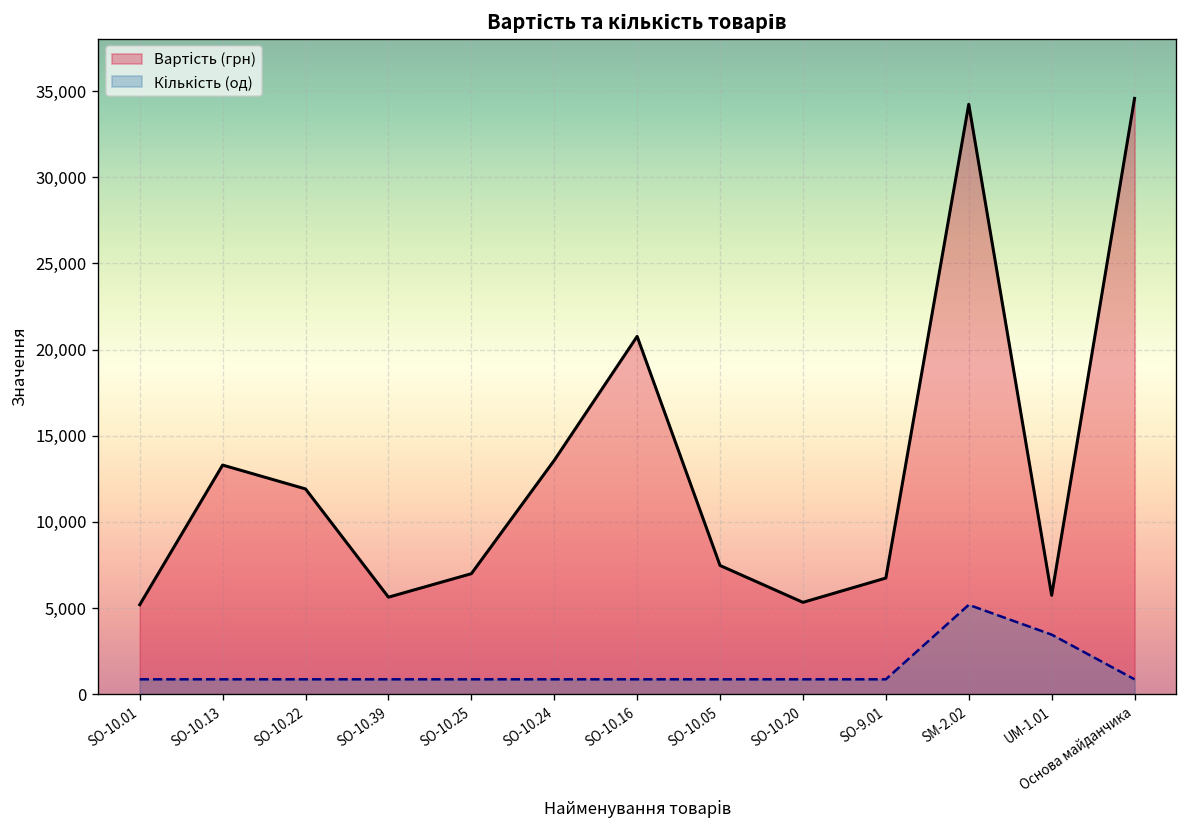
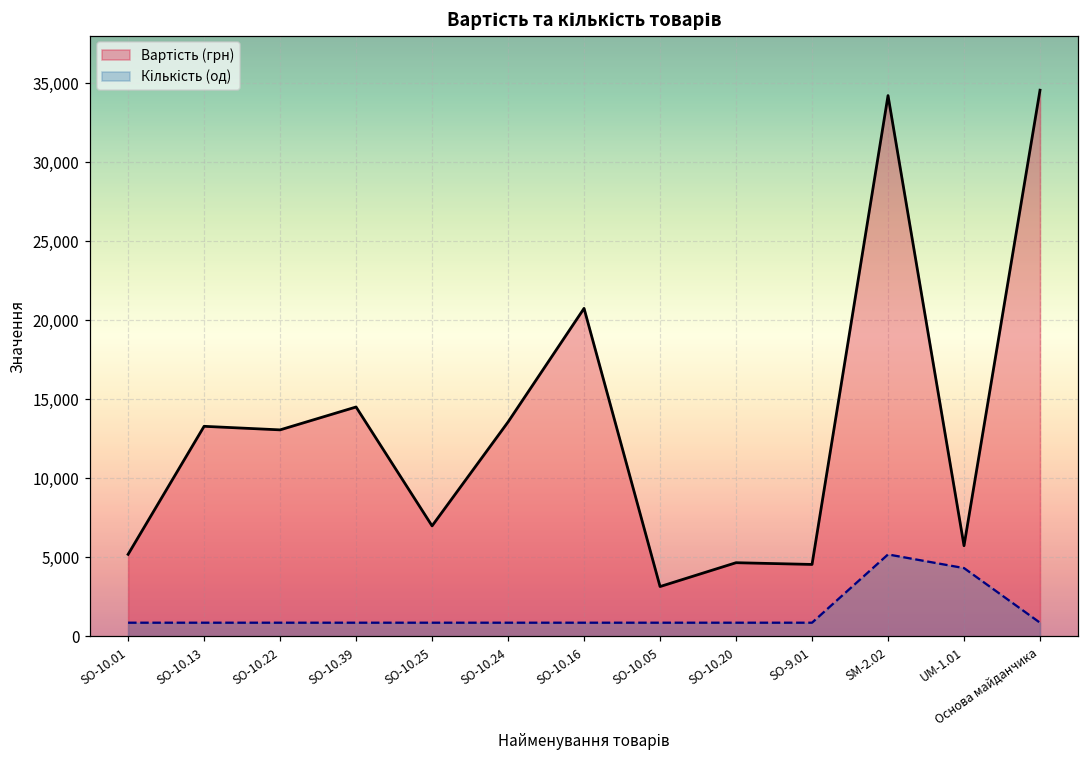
  {
    "Вартість (грн)": {
      "SO-10.01": "5,200",
      "SO-10.13": "13,300",
-     "SO-10.22": "11,900",
-     "SO-10.39": "5,600",
+     "SO-10.22": "13,100",
+     "SO-10.39": "14,500",
      "SO-10.25": "7,000",
      "SO-10.24": "13,600",
      "SO-10.16": "20,800",
-     "SO-10.05": "7,500",
-     "SO-10.20": "5,300",
-     "SO-9.01": "6,700",
+     "SO-10.05": "3,200",
+     "SO-10.20": "4,700",
+     "SO-9.01": "4,600",
      "SM-2.02": "34,200",
      "UM-1.01": "5,700",
      "Основа майданчика": "34,600"
    },
    "Кількість (од)": {
      "SO-10.01": "900",
      "SO-10.13": "900",
      "SO-10.22": "900",
      "SO-10.39": "900",
      "SO-10.25": "900",
      "SO-10.24": "900",
      "SO-10.16": "900",
      "SO-10.05": "900",
      "SO-10.20": "900",
      "SO-9.01": "900",
      "SM-2.02": "5,200",
-     "UM-1.01": "3,500",
+     "UM-1.01": "4,300",
      "Основа майданчика": "900"
    }
  }
